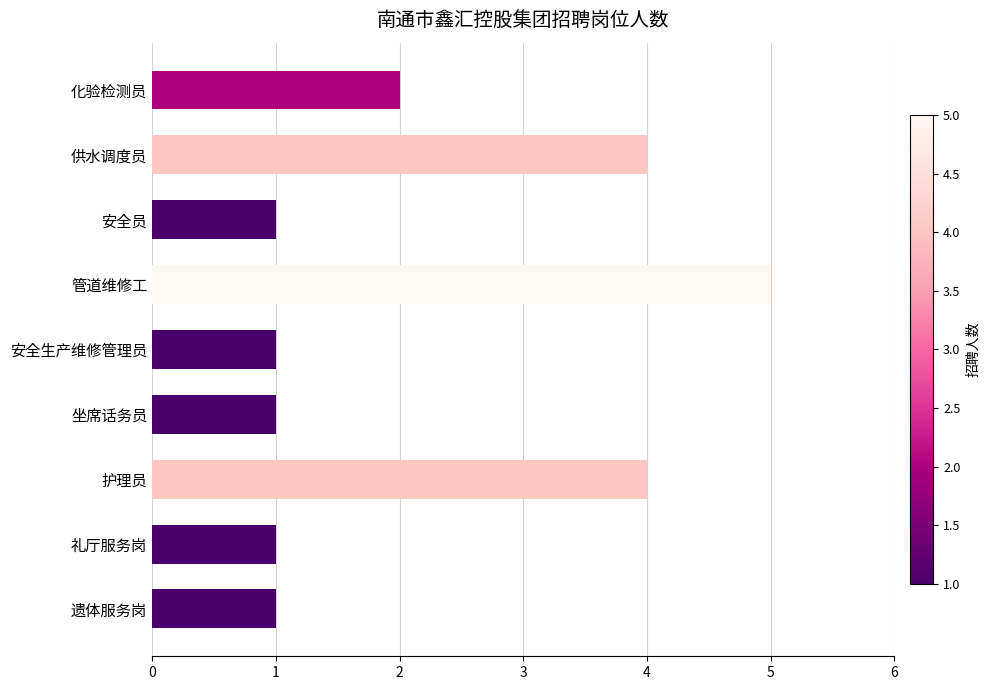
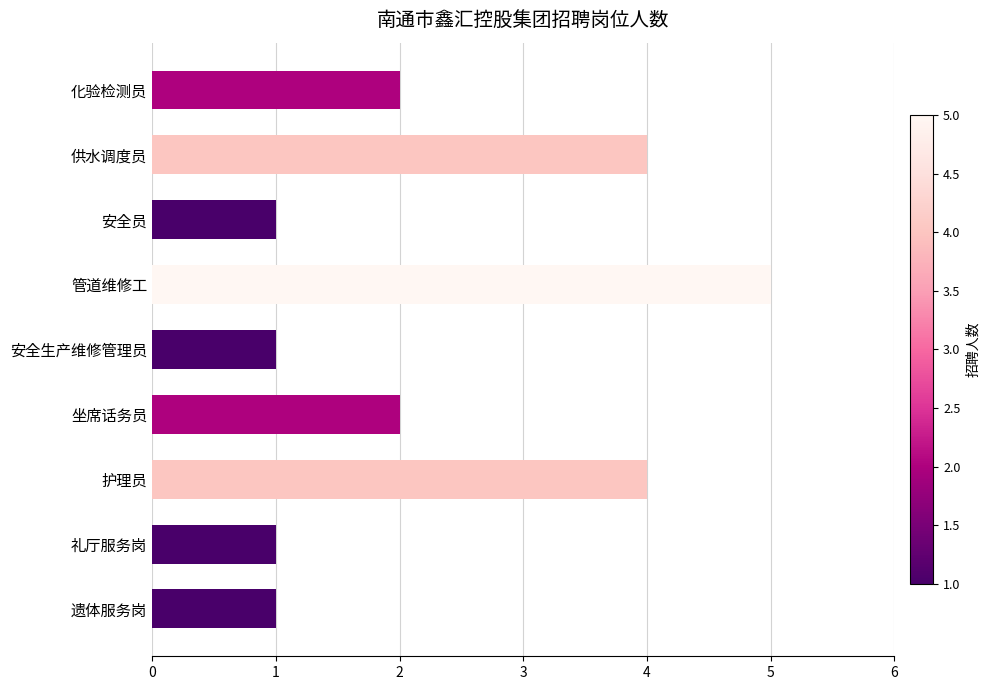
  {
    "化验检测员": 2,
    "供水调度员": 4,
    "安全员": 1,
    "管道维修工": 5,
    "安全生产维修管理员": 1,
-   "坐席话务员": 1,
+   "坐席话务员": 2,
    "护理员": 4,
    "礼厅服务岗": 1,
    "遗体服务岗": 1
  }
